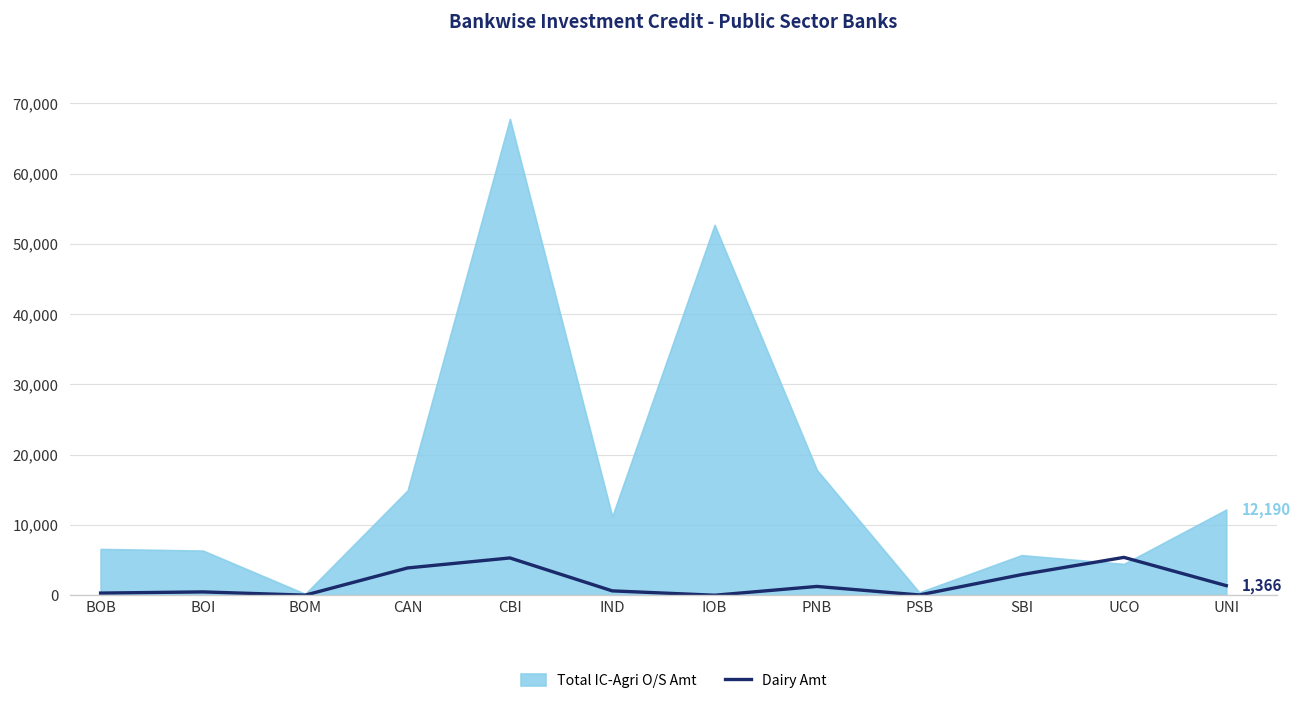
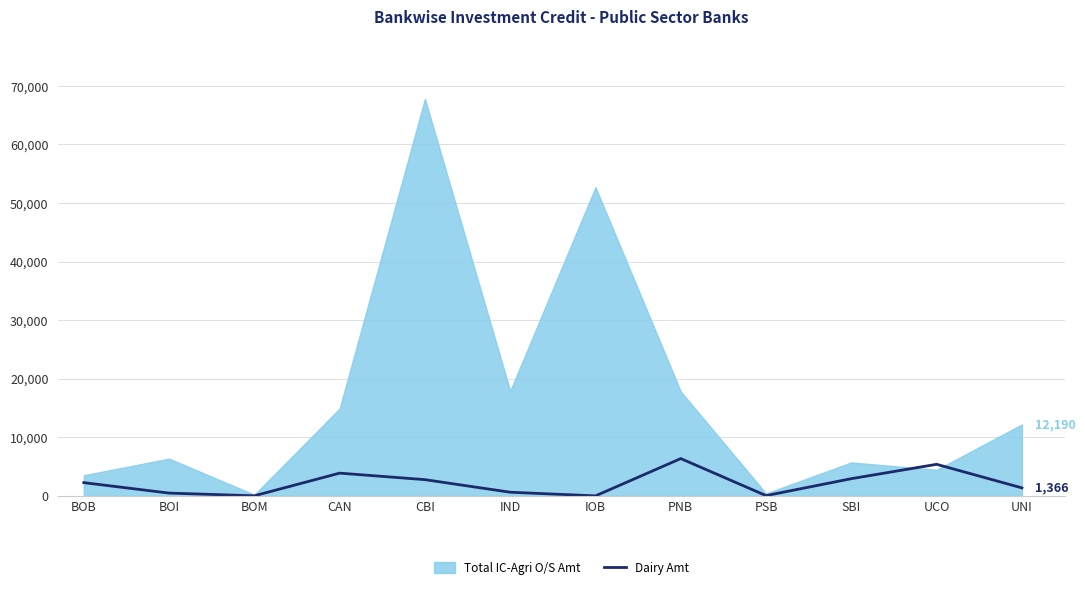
  {
    "Dairy Amt": {
-     "BOB": "0",
+     "BOB": "2,000",
      "BOI": "0",
      "CAN": "4,000",
-     "CBI": "5,000",
+     "CBI": "3,000",
      "IND": "1,000",
      "IOB": "0",
-     "PNB": "1,000",
+     "PNB": "6,000",
      "SBI": "3,000",
      "UCO": "5,000"
    },
    "Total IC-Agri O/S Amt": {
-     "BOB": "7,000",
+     "BOB": "4,000",
      "BOI": "6,000",
      "CAN": "15,000",
      "CBI": "68,000",
-     "IND": "11,000",
+     "IND": "18,000",
      "IOB": "53,000",
      "PNB": "18,000",
      "SBI": "6,000",
      "UCO": "4,000"
    }
  }
